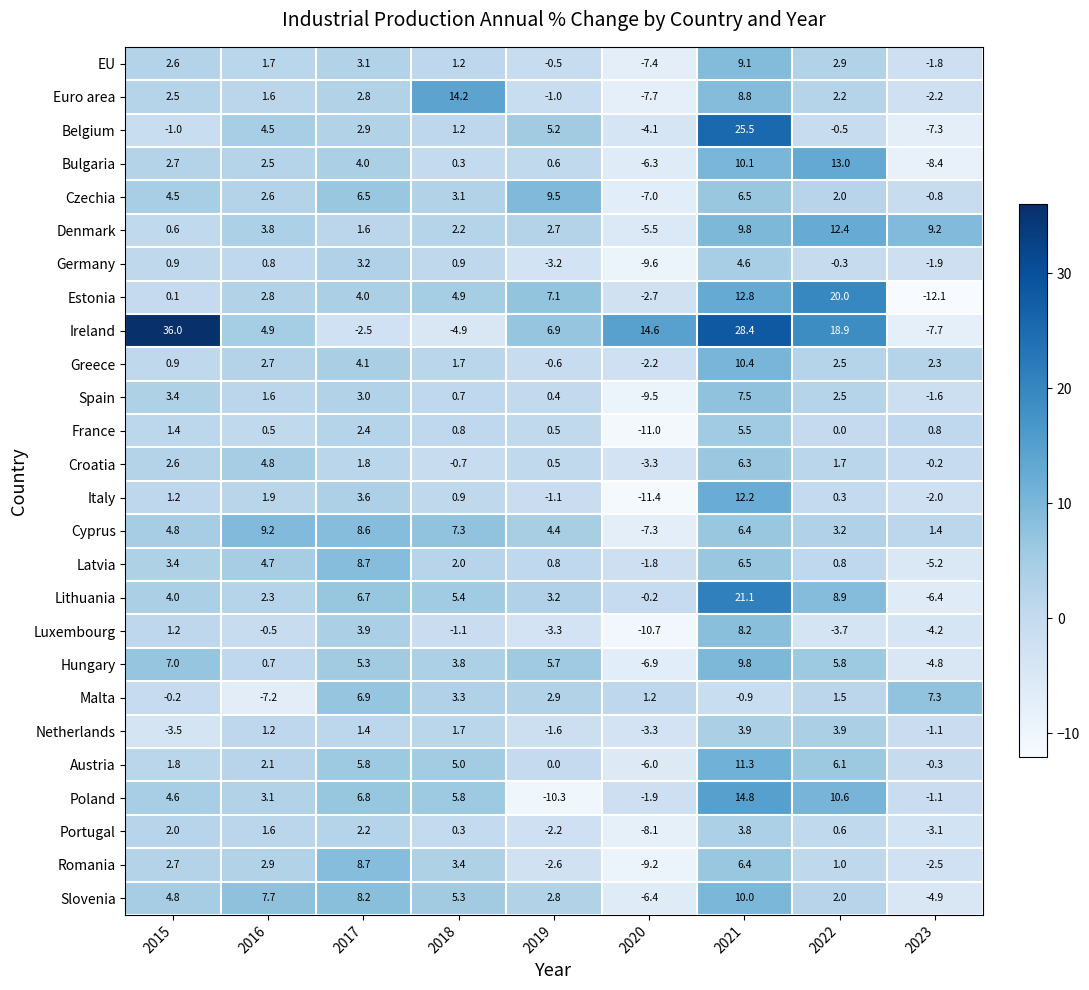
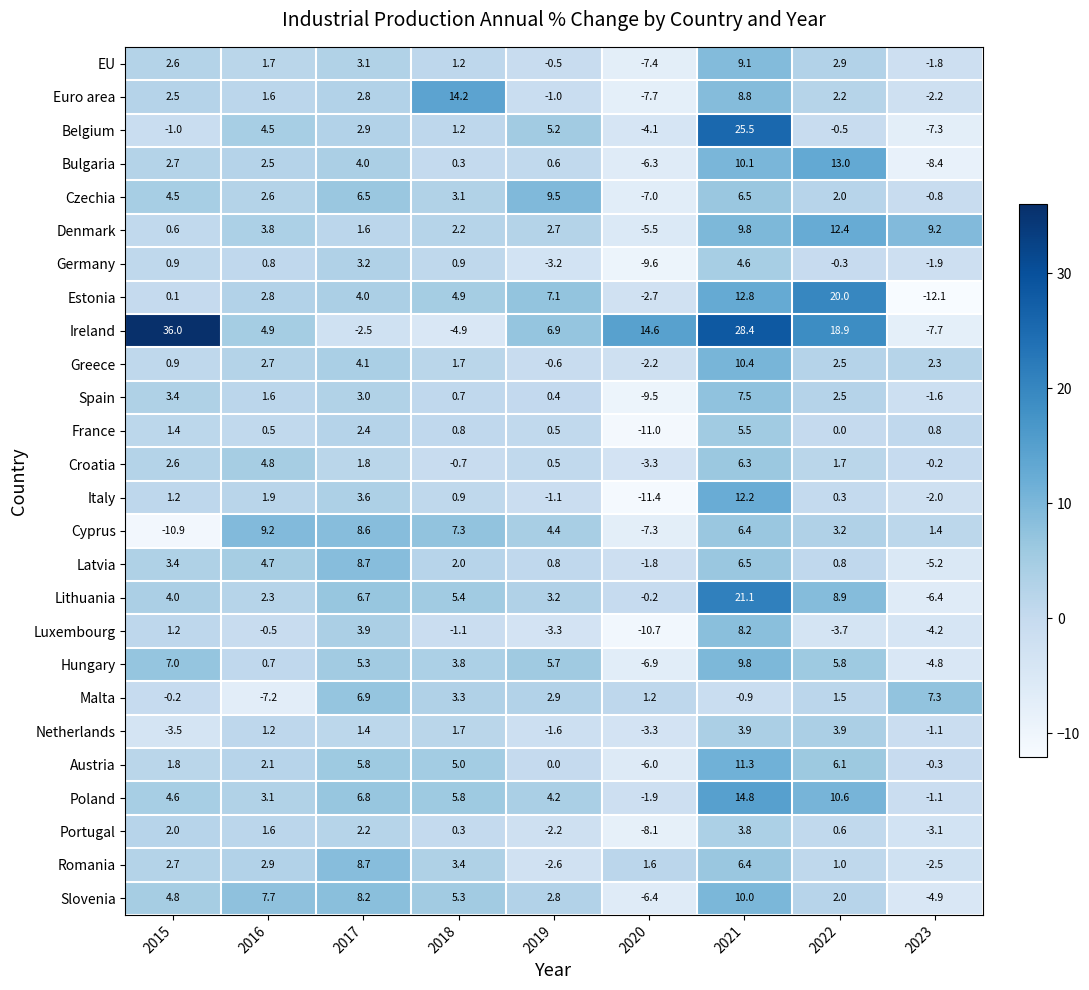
  {
    "Cyprus": {
-     "2015": 4.8,
+     "2015": -10.9,
      "2016": 9.2,
      "2017": 8.6,
      "2018": 7.3,
      "2019": 4.4,
      "2020": -7.3,
      "2021": 6.4,
      "2022": 3.2,
      "2023": 1.4
    },
    "Poland": {
      "2015": 4.6,
      "2016": 3.1,
      "2017": 6.8,
      "2018": 5.8,
-     "2019": -10.3,
+     "2019": 4.2,
      "2020": -1.9,
      "2021": 14.8,
      "2022": 10.6,
      "2023": -1.1
    },
    "Romania": {
      "2015": 2.7,
      "2016": 2.9,
      "2017": 8.7,
      "2018": 3.4,
      "2019": -2.6,
-     "2020": -9.2,
+     "2020": 1.6,
      "2021": 6.4,
      "2022": 1.0,
      "2023": -2.5
    }
  }
